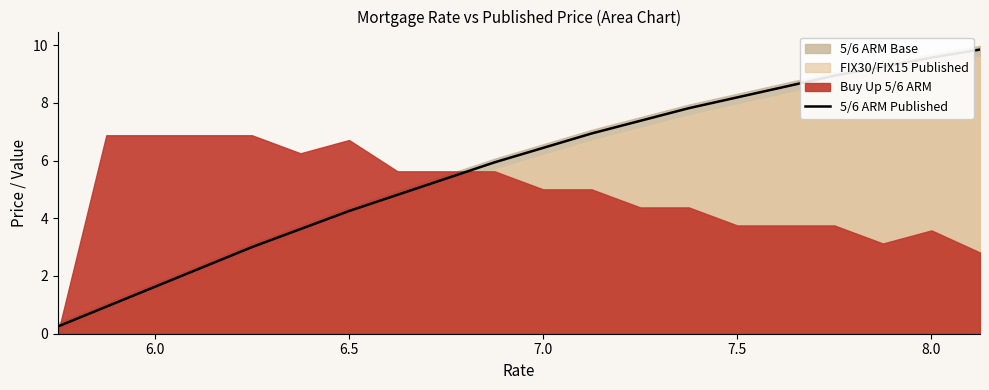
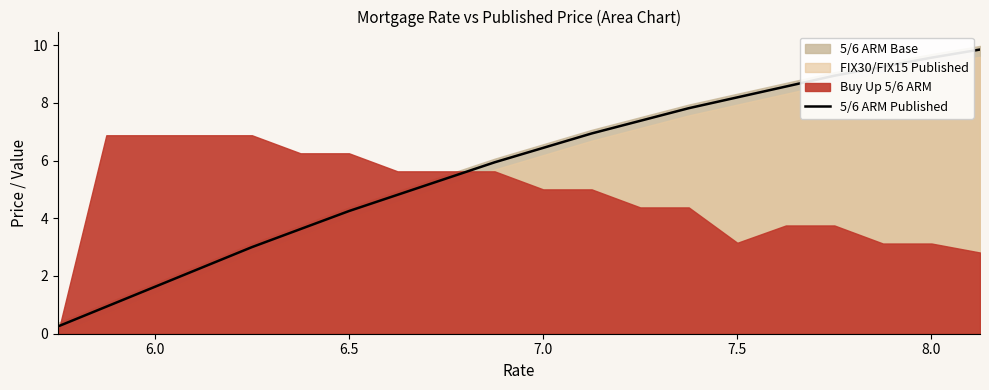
  {
    "5/6 ARM Published": {
      "6.0": 1.6,
      "6.5": 4.3,
      "7.0": 6.4,
      "7.5": 8.2
    },
    "Buy Up 5/6 ARM": {
      "6.0": 6.9,
-     "6.5": 6.7,
+     "6.5": 6.3,
      "7.0": 5.0,
-     "7.5": 3.8,
-     "8.0": 3.6
+     "7.5": 3.2,
+     "8.0": 3.1
    }
  }
